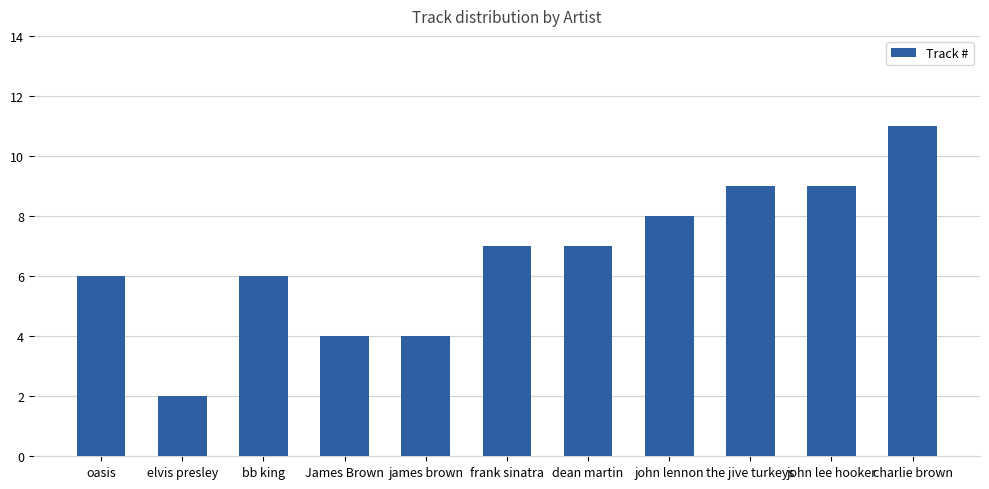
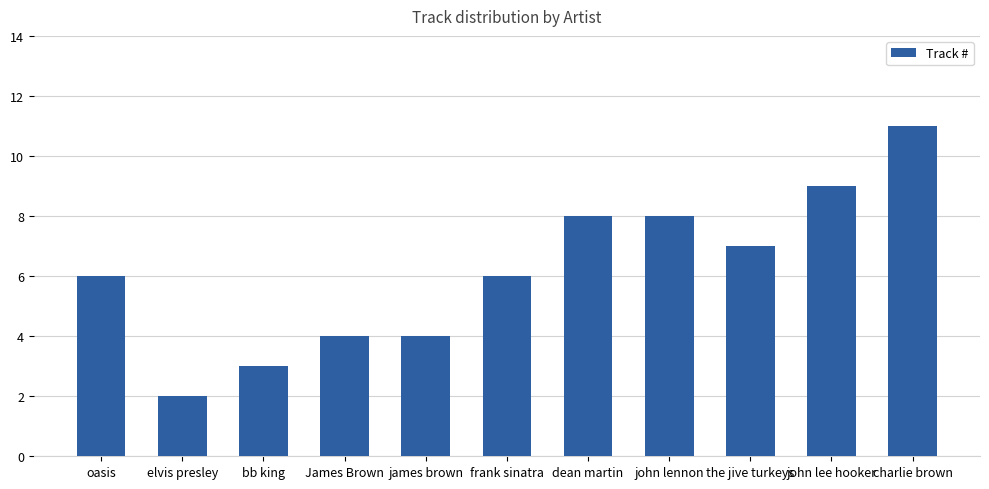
  {
    "oasis": 6,
    "elvis presley": 2,
-   "bb king": 6,
+   "bb king": 3,
    "James Brown": 4,
    "james brown": 4,
-   "frank sinatra": 7,
-   "dean martin": 7,
+   "frank sinatra": 6,
+   "dean martin": 8,
    "john lennon": 8,
-   "the jive turkeys": 9,
+   "the jive turkeys": 7,
    "john lee hooker": 9,
    "charlie brown": 11
  }
